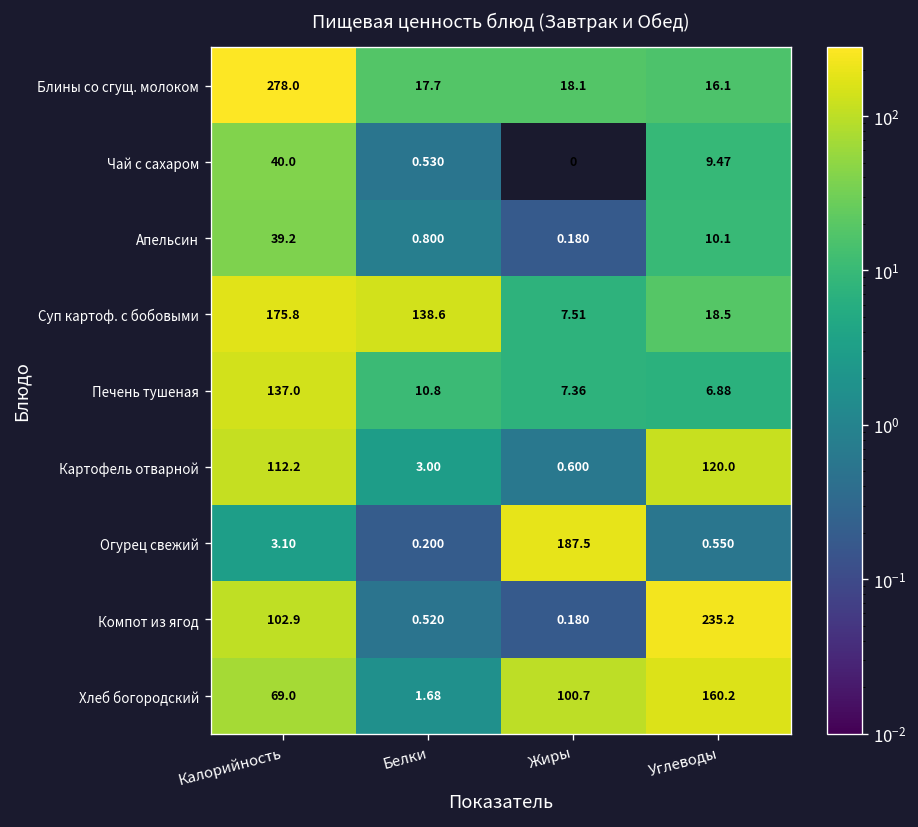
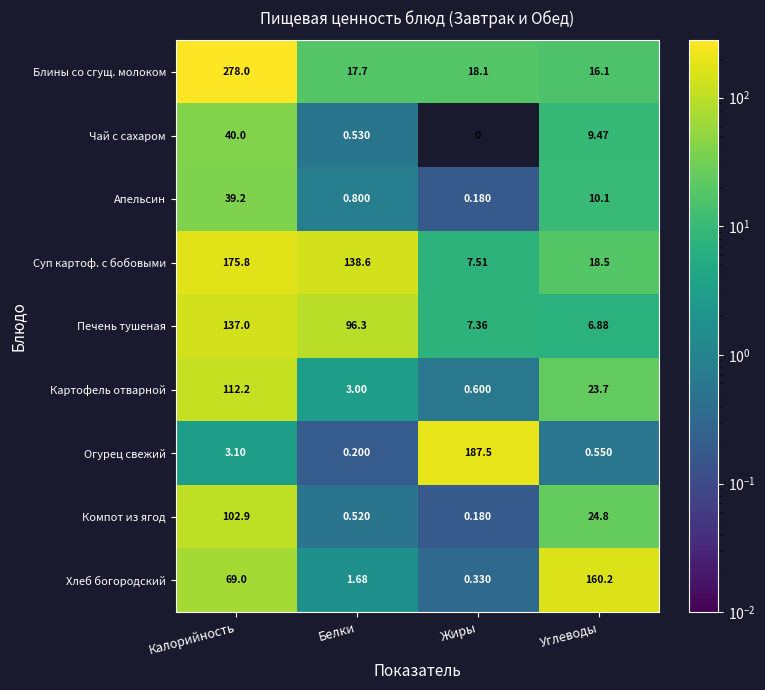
  {
    "Блины со сгущ. молоком": {
      "Калорийность": 278.0,
      "Белки": 17.7,
      "Жиры": 18.1,
      "Углеводы": 16.1
    },
    "Чай с сахаром": {
      "Калорийность": 40.0,
      "Белки": 0.530,
      "Углеводы": 9.47
    },
    "Апельсин": {
      "Калорийность": 39.2,
      "Белки": 0.800,
      "Жиры": 0.180,
      "Углеводы": 10.1
    },
    "Суп картоф. с бобовыми": {
      "Калорийность": 175.8,
      "Белки": 138.6,
      "Жиры": 7.51,
      "Углеводы": 18.5
    },
    "Печень тушеная": {
      "Калорийность": 137.0,
-     "Белки": 10.8,
+     "Белки": 96.3,
      "Жиры": 7.36,
      "Углеводы": 6.88
    },
    "Картофель отварной": {
      "Калорийность": 112.2,
      "Белки": 3.00,
      "Жиры": 0.600,
-     "Углеводы": 120.0
+     "Углеводы": 23.7
    },
    "Огурец свежий": {
      "Калорийность": 3.10,
      "Белки": 0.200,
      "Жиры": 187.5,
      "Углеводы": 0.550
    },
    "Компот из ягод": {
      "Калорийность": 102.9,
      "Белки": 0.520,
      "Жиры": 0.180,
-     "Углеводы": 235.2
+     "Углеводы": 24.8
    },
    "Хлеб богородский": {
      "Калорийность": 69.0,
      "Белки": 1.68,
-     "Жиры": 100.7,
+     "Жиры": 0.330,
      "Углеводы": 160.2
    }
  }
